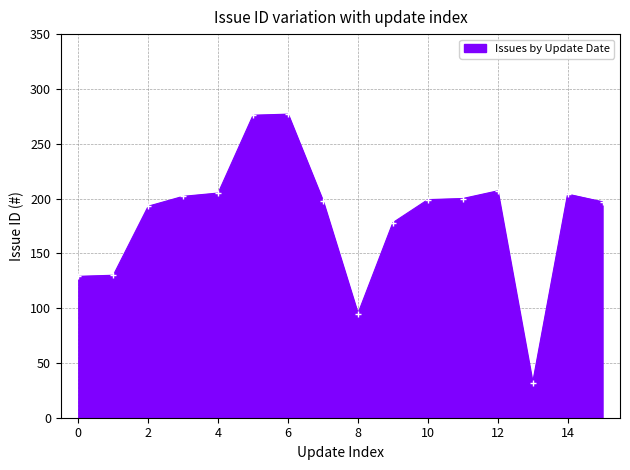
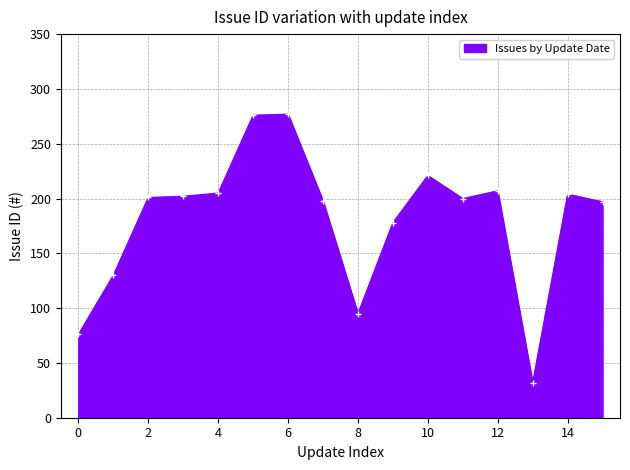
  {
-   "0": 129,
-   "2": 193,
+   "0": 76,
+   "2": 201,
    "4": 205,
    "6": 277,
    "8": 95,
-   "10": 199,
+   "10": 221,
    "12": 207,
    "14": 204
  }
